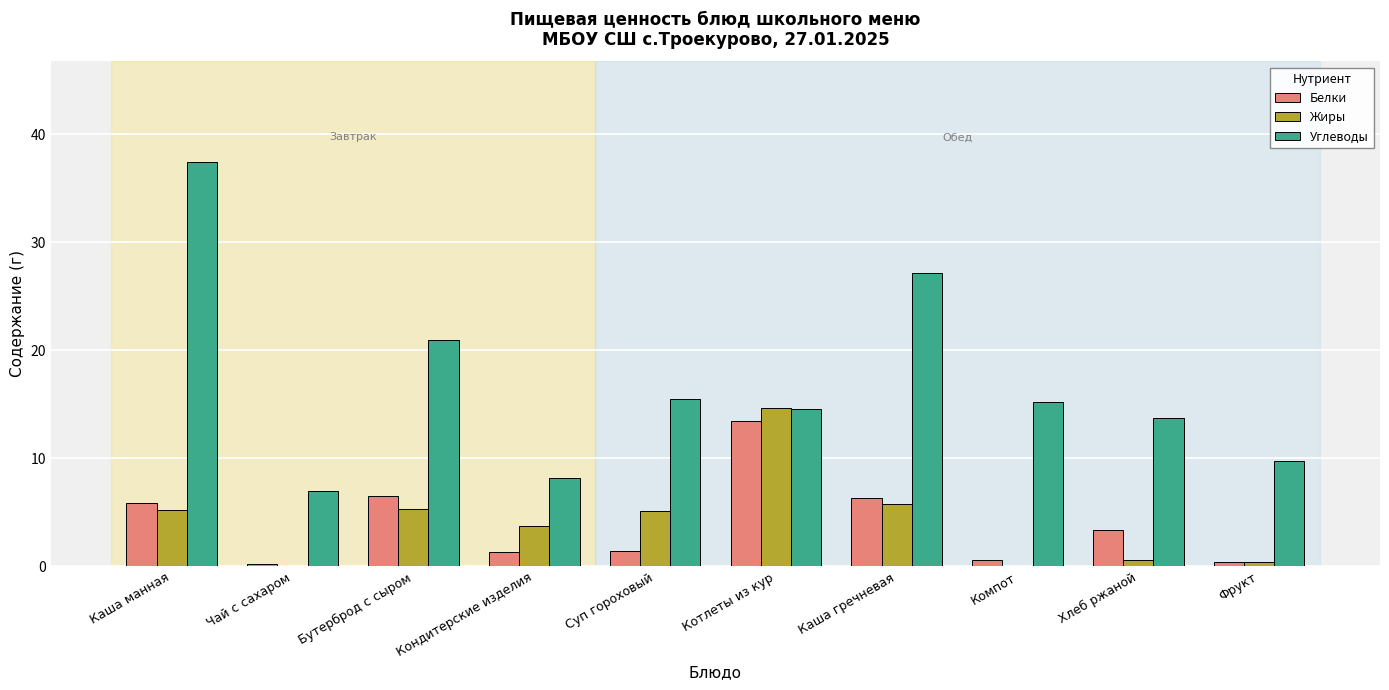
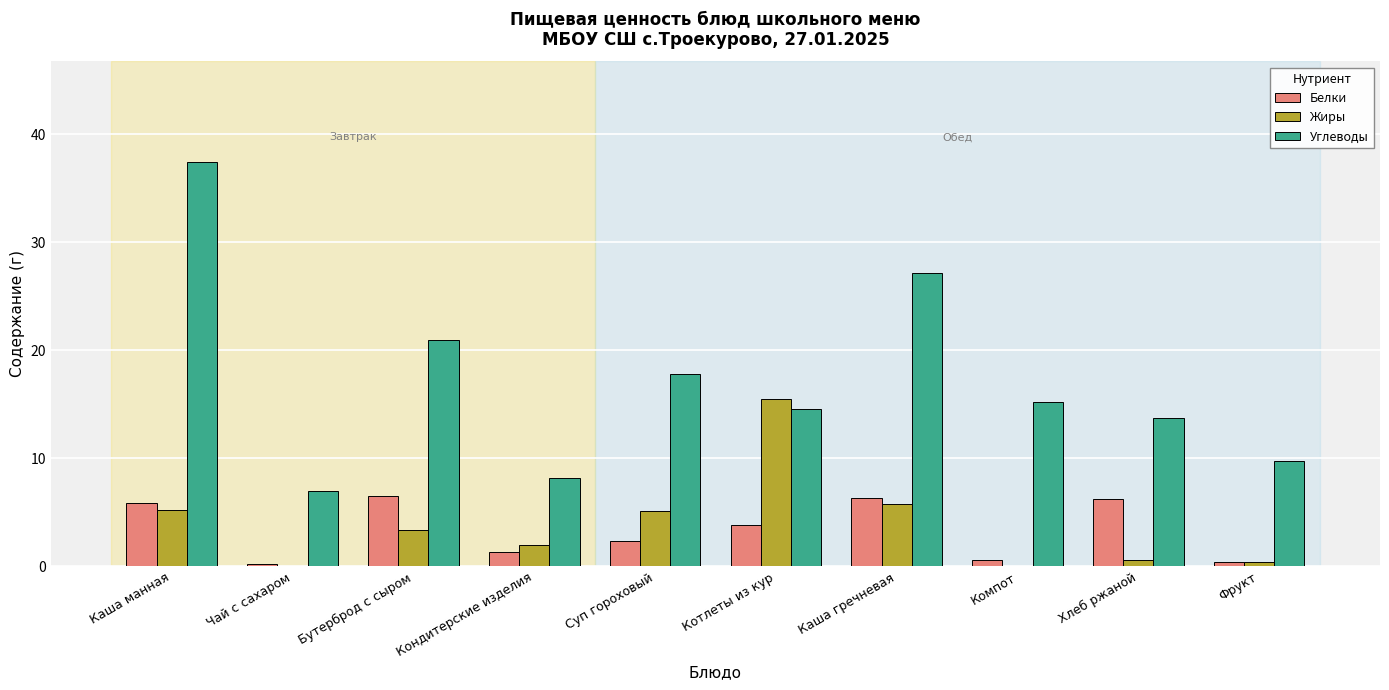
  {
    "Белки": {
      "Каша манная": 5.9,
      "Бутерброд с сыром": 6.5,
      "Кондитерские изделия": 1.4,
-     "Суп гороховый": 1.4,
-     "Котлеты из кур": 13.5,
+     "Суп гороховый": 2.4,
+     "Котлеты из кур": 3.9,
      "Каша гречневая": 6.3,
      "Компот": 0.6,
-     "Хлеб ржаной": 3.4,
+     "Хлеб ржаной": 6.2,
      "Фрукт": 0.4
    },
    "Жиры": {
      "Каша манная": 5.2,
      "Чай с сахаром": 0.0,
-     "Бутерброд с сыром": 5.3,
-     "Кондитерские изделия": 3.8,
+     "Бутерброд с сыром": 3.4,
+     "Кондитерские изделия": 2.0,
      "Суп гороховый": 5.1,
-     "Котлеты из кур": 14.7,
+     "Котлеты из кур": 15.5,
      "Каша гречневая": 5.8,
      "Компот": 0.0,
      "Хлеб ржаной": 0.6,
      "Фрукт": 0.4
    },
    "Углеводы": {
      "Каша манная": 37.4,
      "Чай с сахаром": 7.0,
      "Бутерброд с сыром": 21.0,
      "Кондитерские изделия": 8.2,
-     "Суп гороховый": 15.5,
+     "Суп гороховый": 17.8,
      "Котлеты из кур": 14.6,
      "Каша гречневая": 27.2,
      "Компот": 15.2,
      "Хлеб ржаной": 13.7,
      "Фрукт": 9.8
    }
  }
